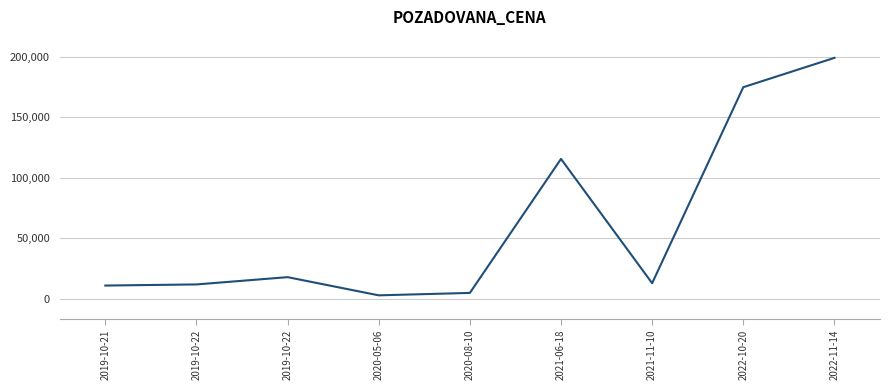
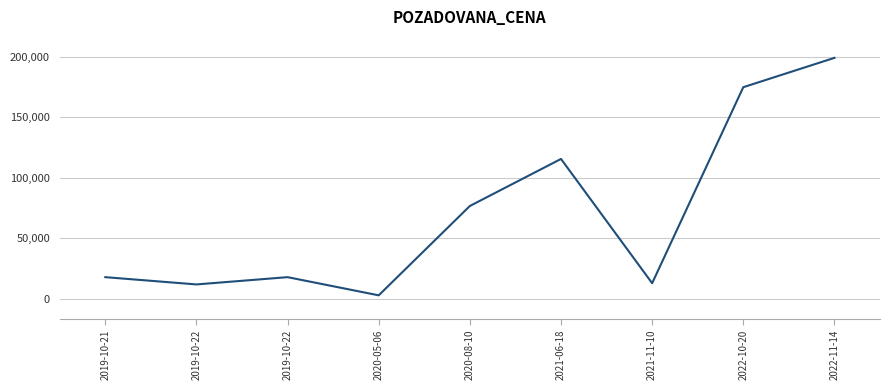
  {
-   "2019-10-21": "11,000",
+   "2019-10-21": "18,000",
    "2020-05-06": "3,000",
-   "2020-08-10": "5,000",
+   "2020-08-10": "77,000",
    "2021-06-18": "116,000",
    "2021-11-10": "13,000",
    "2022-10-20": "175,000",
    "2022-11-14": "199,000"
  }
